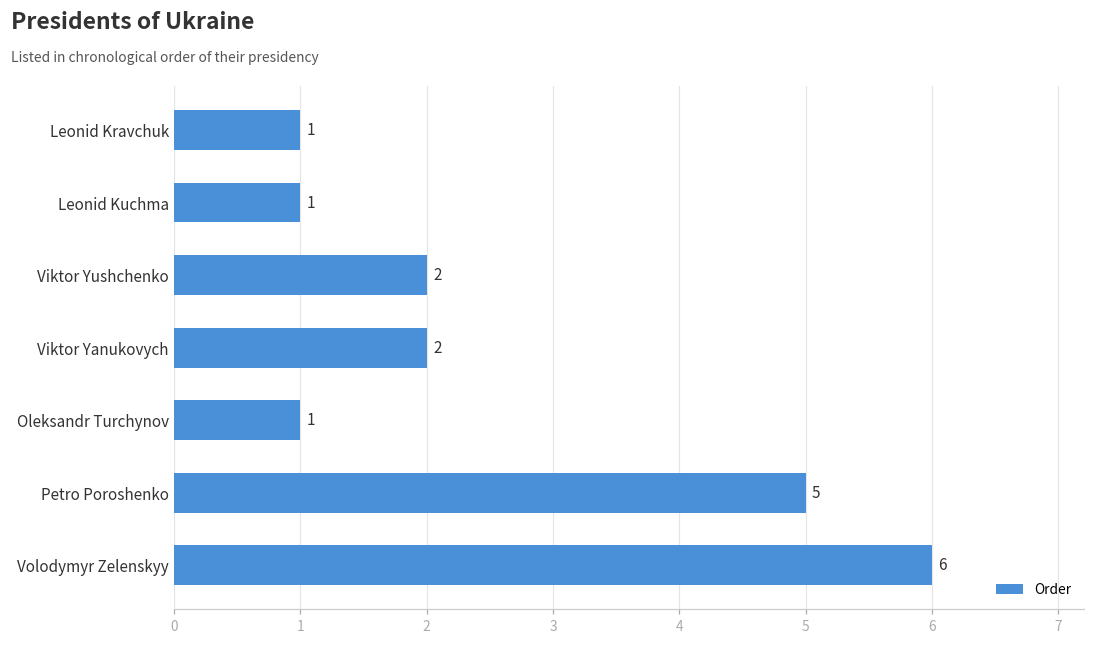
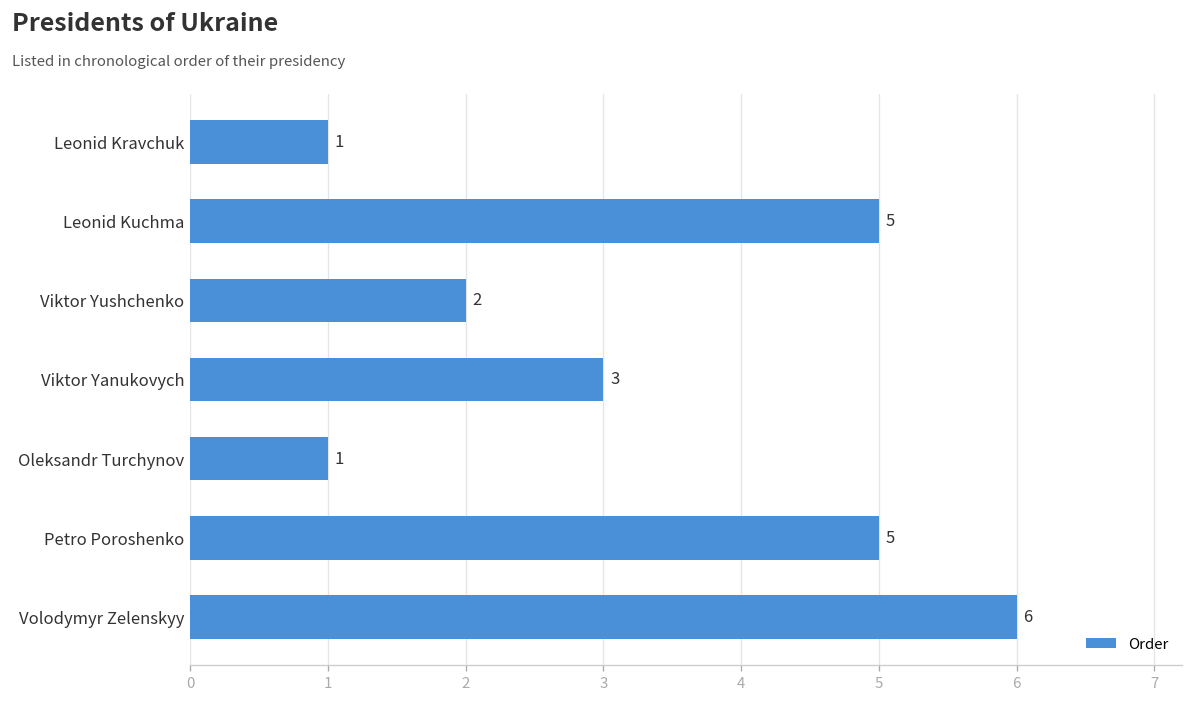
  {
    "Leonid Kravchuk": 1,
-   "Leonid Kuchma": 1,
+   "Leonid Kuchma": 5,
    "Viktor Yushchenko": 2,
-   "Viktor Yanukovych": 2,
+   "Viktor Yanukovych": 3,
    "Oleksandr Turchynov": 1,
    "Petro Poroshenko": 5,
    "Volodymyr Zelenskyy": 6
  }
